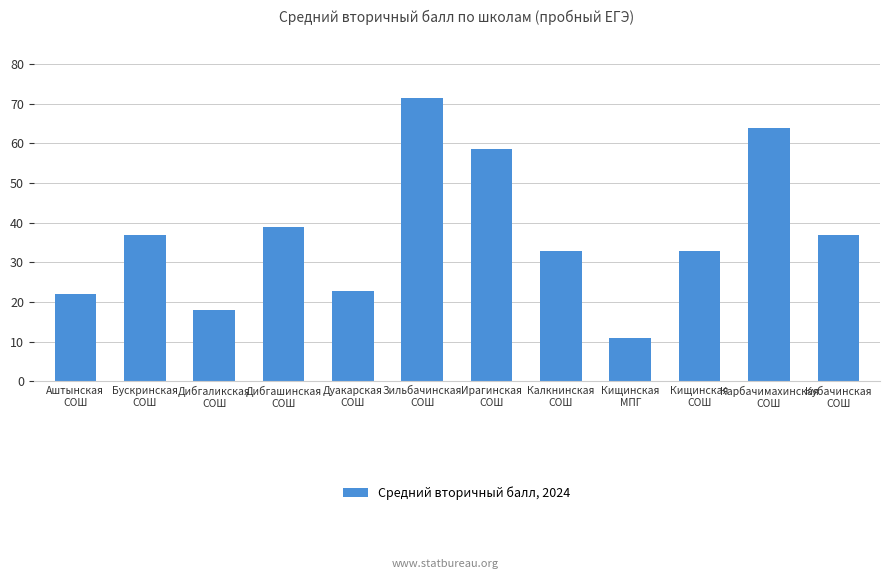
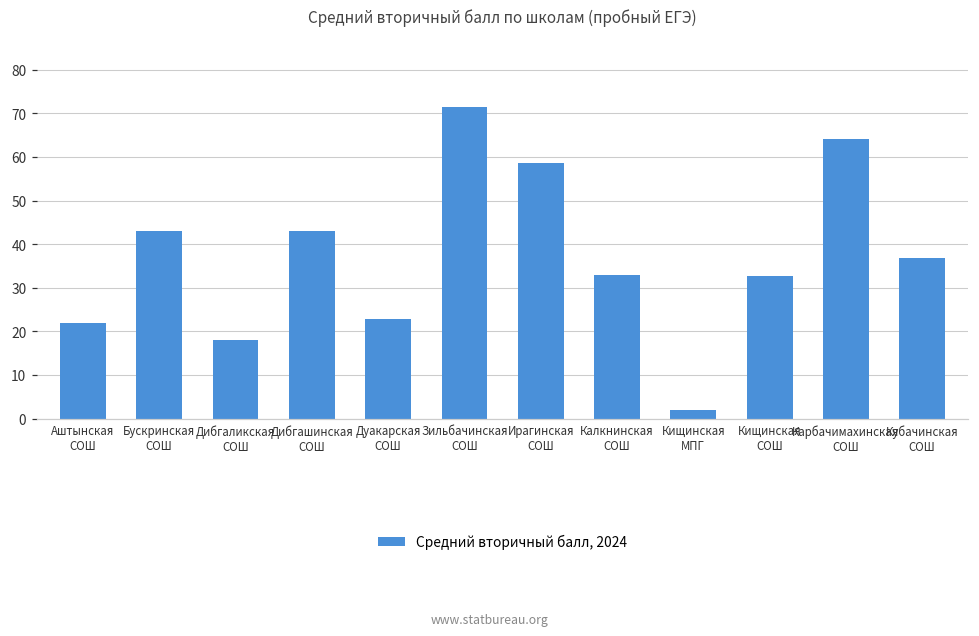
  {
    "Аштынская СОШ": 22,
-   "Бускринская СОШ": 37,
+   "Бускринская СОШ": 43,
    "Дибгаликская СОШ": 18,
-   "Дибгашинская СОШ": 39,
+   "Дибгашинская СОШ": 43,
    "Дуакарская СОШ": 23,
    "Зильбачинская СОШ": 72,
    "Ирагинская СОШ": 59,
    "Калкнинская СОШ": 33,
-   "Кищинская МПГ": 11,
+   "Кищинская МПГ": 2,
    "Карбачимахинская СОШ": 64
  }
